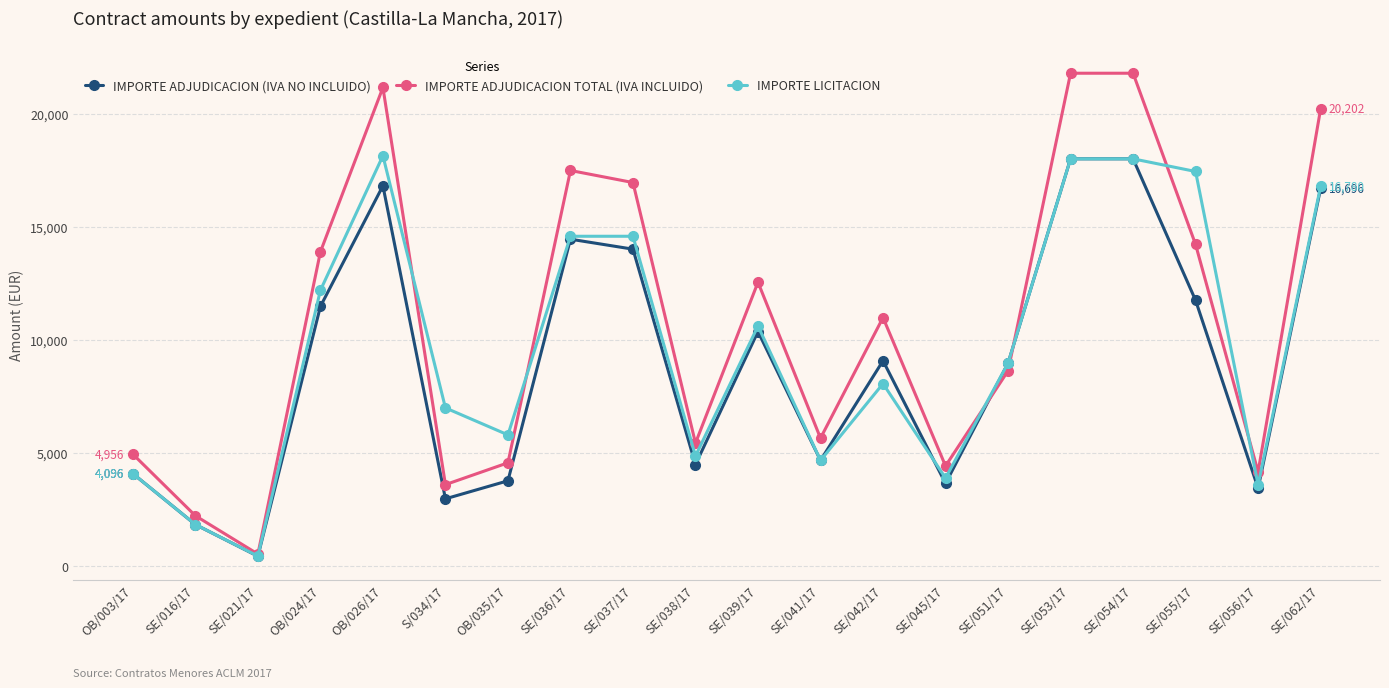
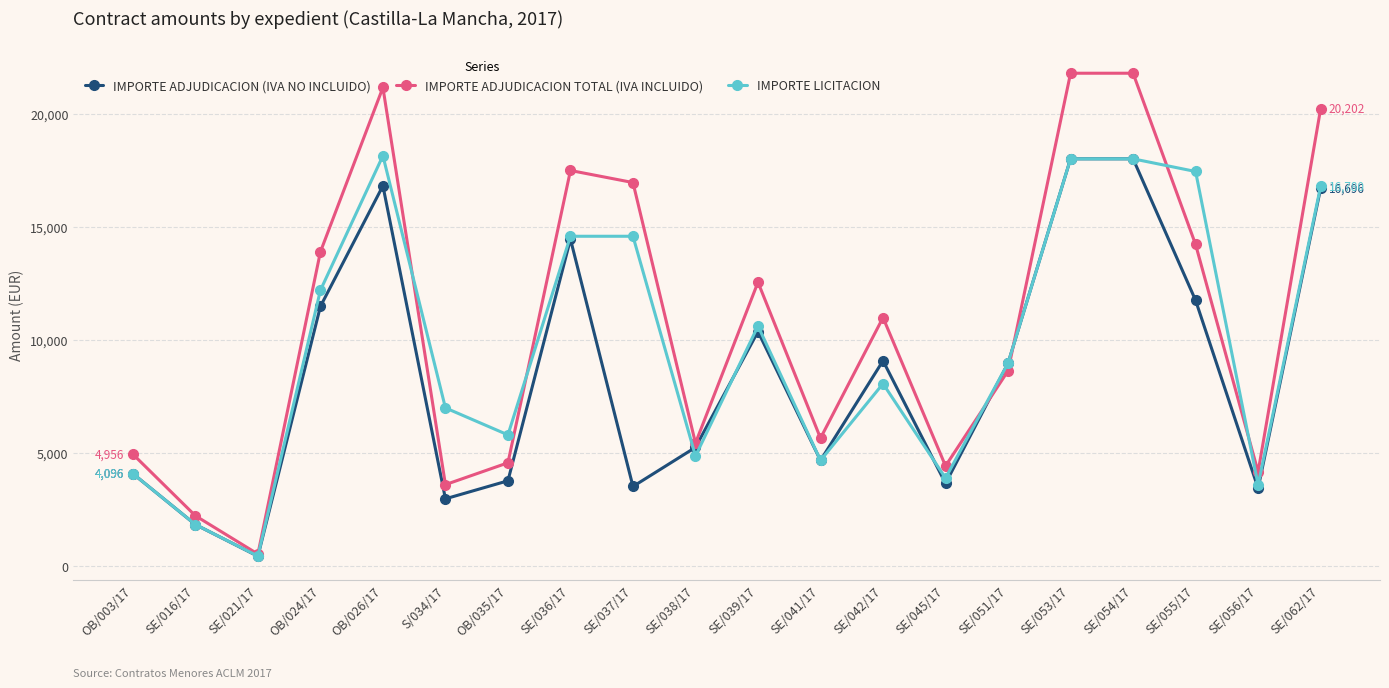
  {
    "IMPORTE ADJUDICACION (IVA NO INCLUIDO)": {
      "OB/024/17": "11,500",
      "OB/026/17": "16,800",
      "S/034/17": "3,000",
      "OB/035/17": "3,800",
      "SE/036/17": "14,500",
-     "SE/037/17": "14,000",
-     "SE/038/17": "4,500",
+     "SE/037/17": "3,500",
+     "SE/038/17": "5,300",
      "SE/039/17": "10,400",
      "SE/042/17": "9,100",
      "SE/045/17": "3,700",
      "SE/055/17": "11,800",
      "SE/056/17": "3,500"
    },
    "IMPORTE ADJUDICACION TOTAL (IVA INCLUIDO)": {
      "OB/003/17": "4,956",
      "SE/062/17": "20,202"
    },
    "IMPORTE LICITACION": {
      "OB/024/17": "12,200",
      "OB/026/17": "18,100",
      "S/034/17": "7,000",
      "OB/035/17": "5,800",
      "SE/036/17": "14,600",
      "SE/037/17": "14,600",
      "SE/038/17": "4,900",
      "SE/039/17": "10,600",
      "SE/042/17": "8,100",
      "SE/045/17": "3,900",
      "SE/055/17": "17,400",
      "SE/056/17": "3,600"
    }
  }
